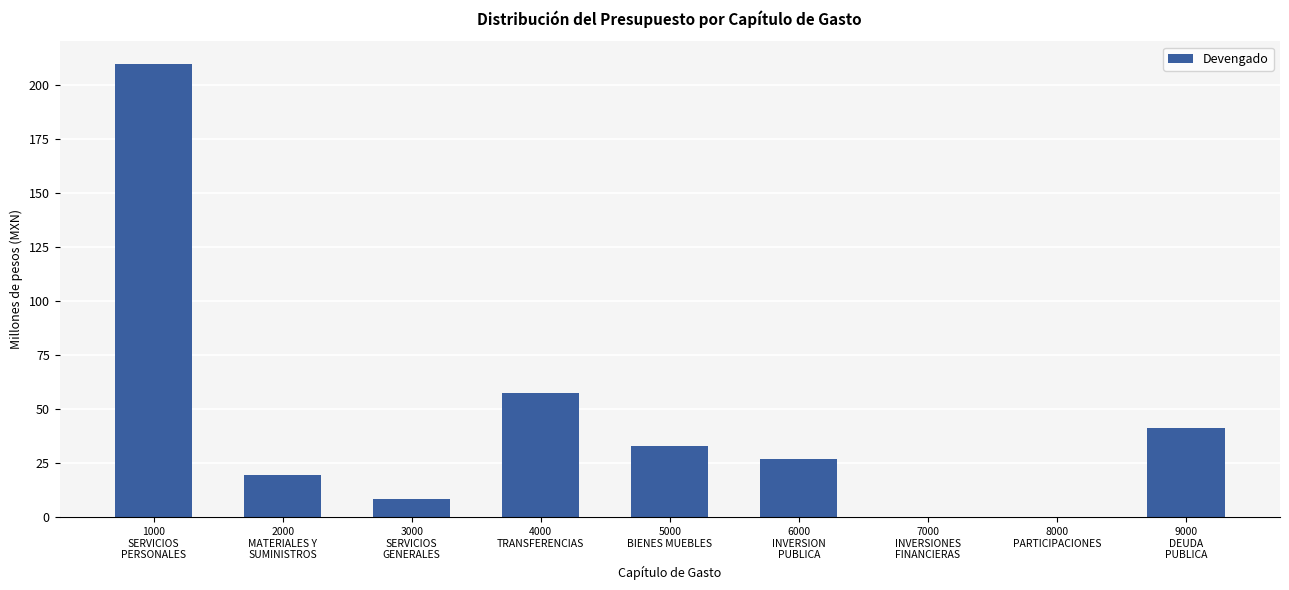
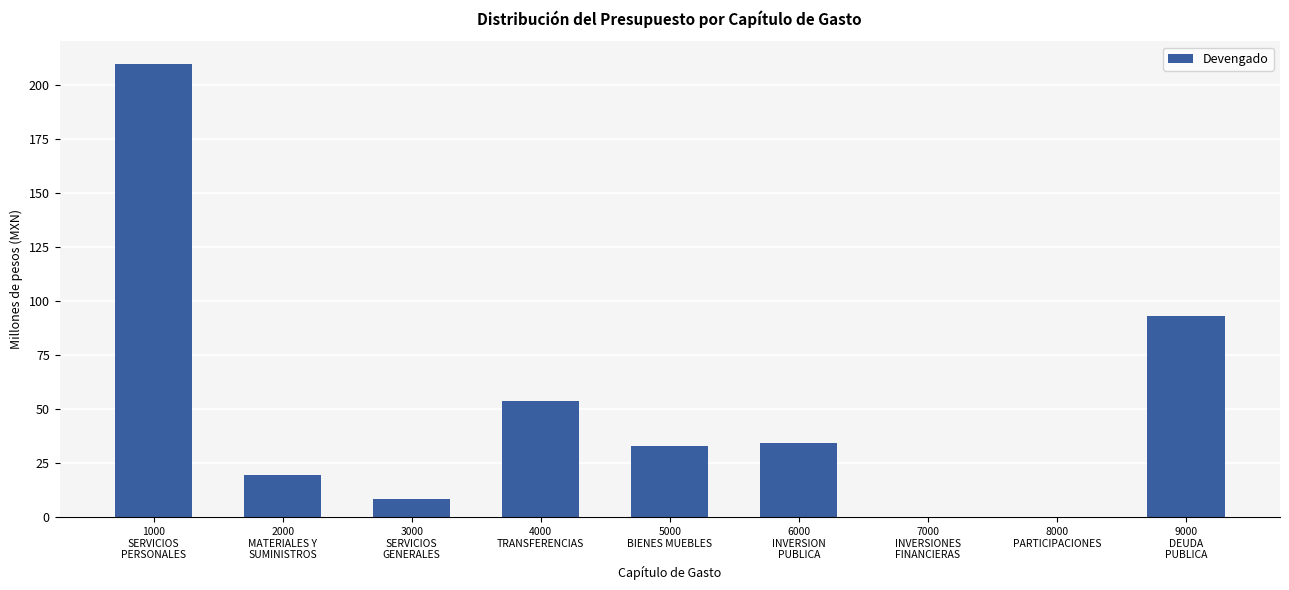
  {
    "1000 SERVICIOS PERSONALES": 210,
    "2000 MATERIALES Y SUMINISTROS": 19,
    "3000 SERVICIOS GENERALES": 8,
-   "4000 TRANSFERENCIAS": 58,
+   "4000 TRANSFERENCIAS": 54,
    "5000 BIENES MUEBLES": 33,
-   "6000 INVERSION PUBLICA": 27,
+   "6000 INVERSION PUBLICA": 34,
    "7000 INVERSIONES FINANCIERAS": 0,
    "8000 PARTICIPACIONES": 0,
-   "9000 DEUDA PUBLICA": 41
+   "9000 DEUDA PUBLICA": 93
  }
